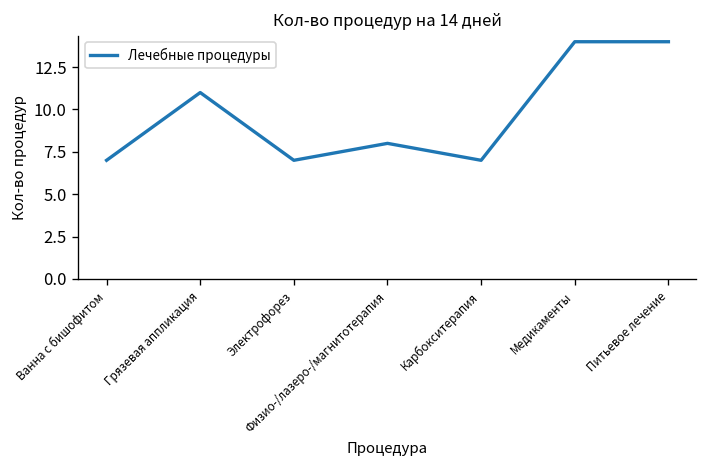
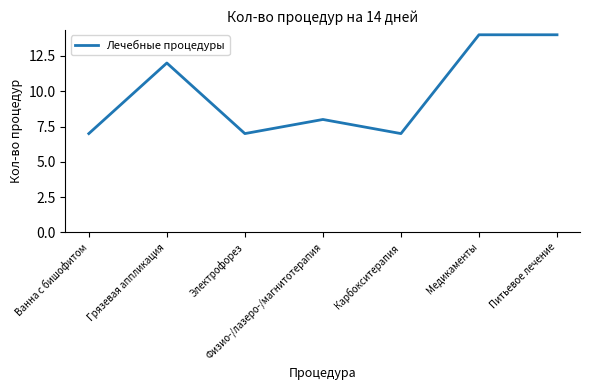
  {
    "Ванна с бишофитом": 7,
-   "Грязевая аппликация": 11,
+   "Грязевая аппликация": 12,
    "Электрофорез": 7,
    "Физио-/лазеро-/магнитотерапия": 8,
    "Карбокситерапия": 7,
    "Медикаменты": 14,
    "Питьевое лечение": 14
  }
